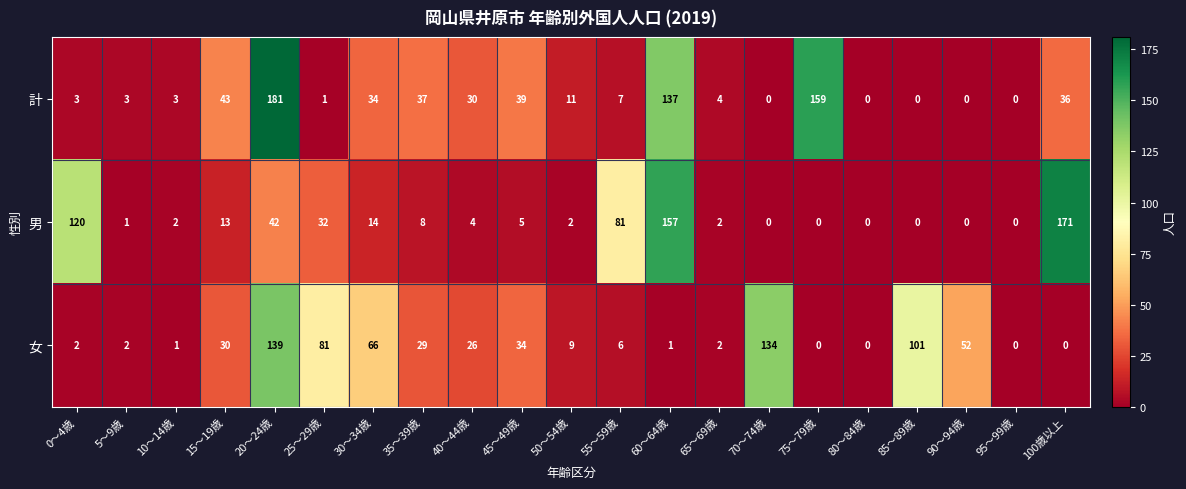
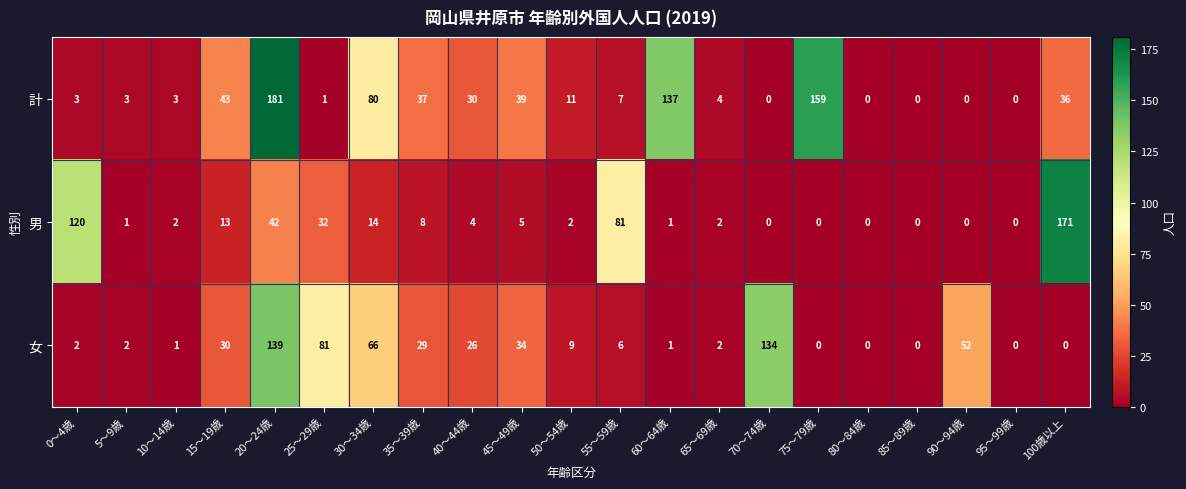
  {
    "計": {
      "0～4歳": 3,
      "5～9歳": 3,
      "10～14歳": 3,
      "15～19歳": 43,
      "20～24歳": 181,
      "25～29歳": 1,
-     "30～34歳": 34,
+     "30～34歳": 80,
      "35～39歳": 37,
      "40～44歳": 30,
      "45～49歳": 39,
      "50～54歳": 11,
      "55～59歳": 7,
      "60～64歳": 137,
      "65～69歳": 4,
      "70～74歳": 0,
      "75～79歳": 159,
      "80～84歳": 0,
      "85～89歳": 0,
      "90～94歳": 0,
      "95～99歳": 0,
      "100歳以上": 36
    },
    "男": {
      "0～4歳": 120,
      "5～9歳": 1,
      "10～14歳": 2,
      "15～19歳": 13,
      "20～24歳": 42,
      "25～29歳": 32,
      "30～34歳": 14,
      "35～39歳": 8,
      "40～44歳": 4,
      "45～49歳": 5,
      "50～54歳": 2,
      "55～59歳": 81,
-     "60～64歳": 157,
+     "60～64歳": 1,
      "65～69歳": 2,
      "70～74歳": 0,
      "75～79歳": 0,
      "80～84歳": 0,
      "85～89歳": 0,
      "90～94歳": 0,
      "95～99歳": 0,
      "100歳以上": 171
    },
    "女": {
      "0～4歳": 2,
      "5～9歳": 2,
      "10～14歳": 1,
      "15～19歳": 30,
      "20～24歳": 139,
      "25～29歳": 81,
      "30～34歳": 66,
      "35～39歳": 29,
      "40～44歳": 26,
      "45～49歳": 34,
      "50～54歳": 9,
      "55～59歳": 6,
      "60～64歳": 1,
      "65～69歳": 2,
      "70～74歳": 134,
      "75～79歳": 0,
      "80～84歳": 0,
-     "85～89歳": 101,
+     "85～89歳": 0,
      "90～94歳": 52,
      "95～99歳": 0,
      "100歳以上": 0
    }
  }
